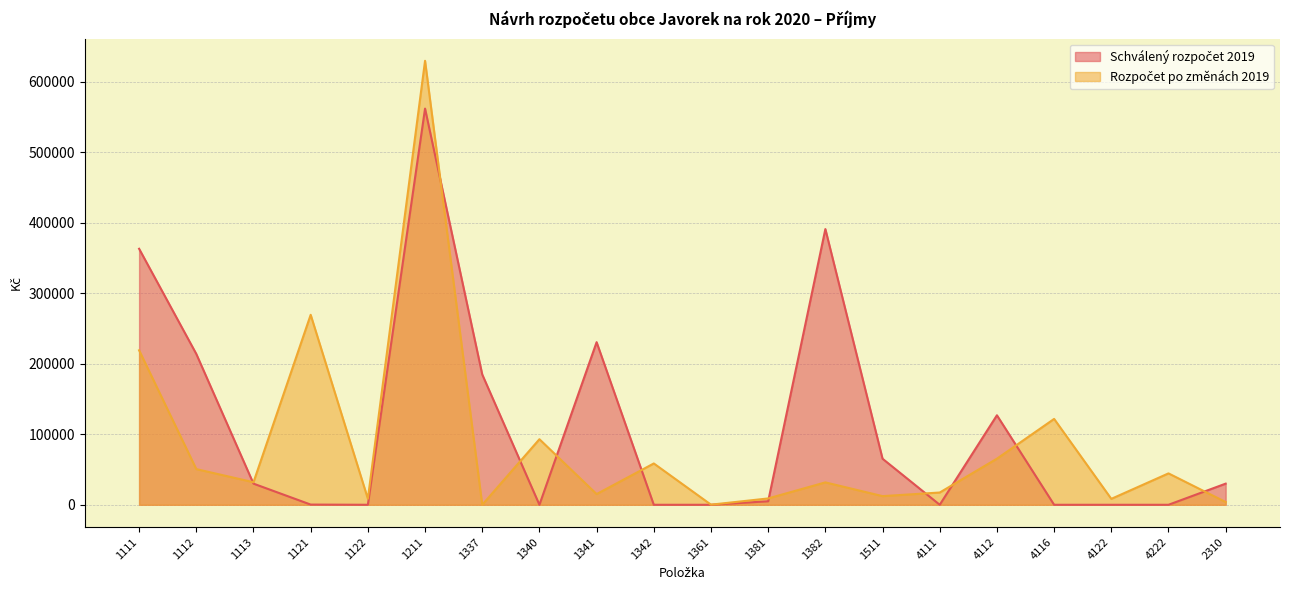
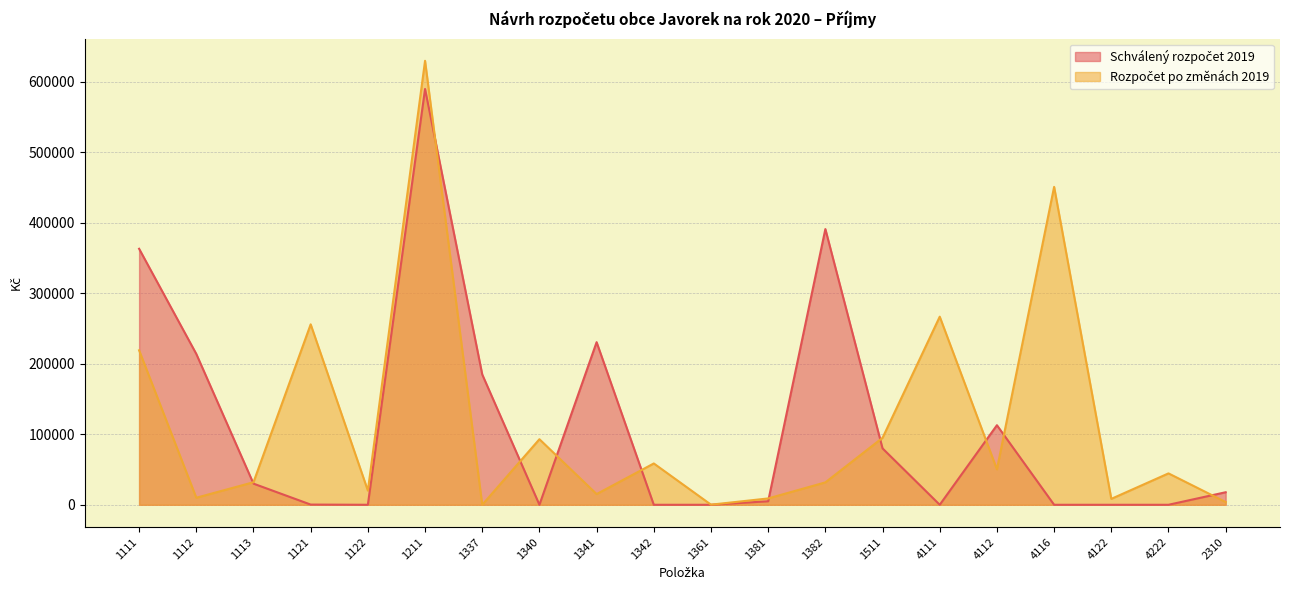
  {
    "Schválený rozpočet 2019": {
      "1111": 360000,
      "1112": 210000,
      "1121": 0,
      "1122": 0,
-     "1211": 560000,
+     "1211": 590000,
      "1337": 180000,
      "1340": 0,
      "1341": 230000,
      "1342": 0,
      "1381": 10000,
      "1382": 390000,
-     "1511": 70000,
+     "1511": 80000,
      "4111": 0,
-     "4112": 130000,
+     "4112": 110000,
      "4116": 0,
      "4122": 0,
      "4222": 0,
-     "2310": 30000
+     "2310": 20000
    },
    "Rozpočet po změnách 2019": {
      "1111": 220000,
-     "1112": 50000,
-     "1121": 270000,
-     "1122": 10000,
+     "1112": 10000,
+     "1121": 260000,
+     "1122": 20000,
      "1211": 630000,
      "1337": 0,
      "1340": 90000,
      "1341": 20000,
      "1342": 60000,
      "1381": 10000,
      "1382": 30000,
-     "1511": 10000,
-     "4111": 20000,
-     "4112": 70000,
-     "4116": 120000,
+     "1511": 100000,
+     "4111": 270000,
+     "4112": 50000,
+     "4116": 450000,
      "4122": 10000,
      "4222": 40000,
      "2310": 0
    }
  }
